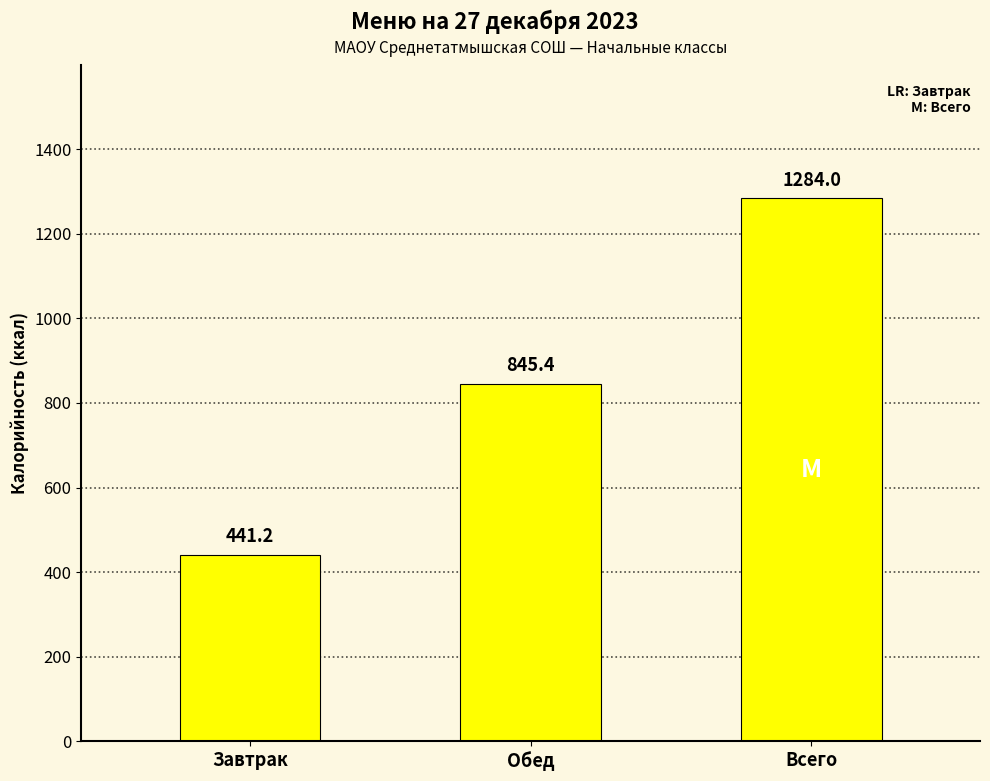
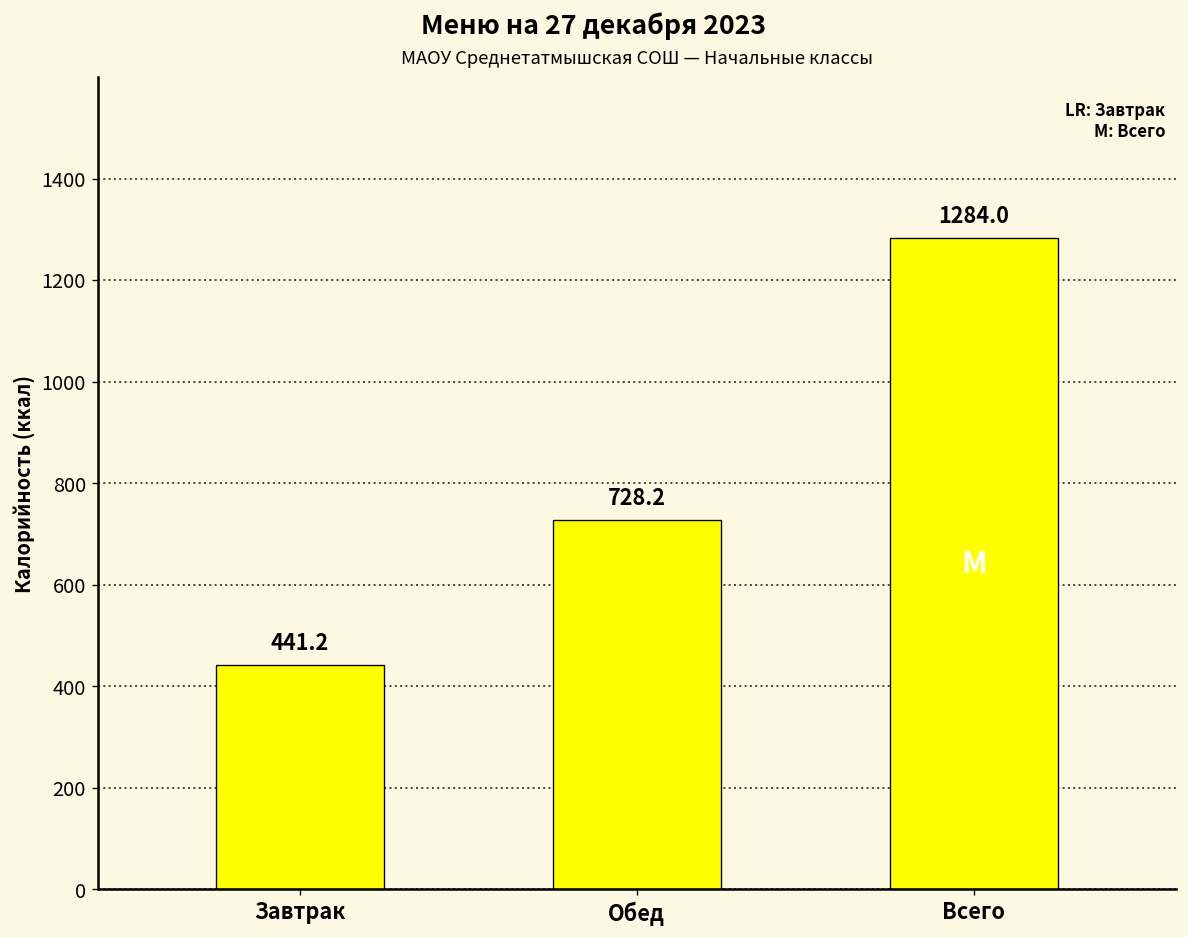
  {
    "Завтрак": 441.2,
-   "Обед": 845.4,
+   "Обед": 728.2,
    "Всего": 1284.0
  }
